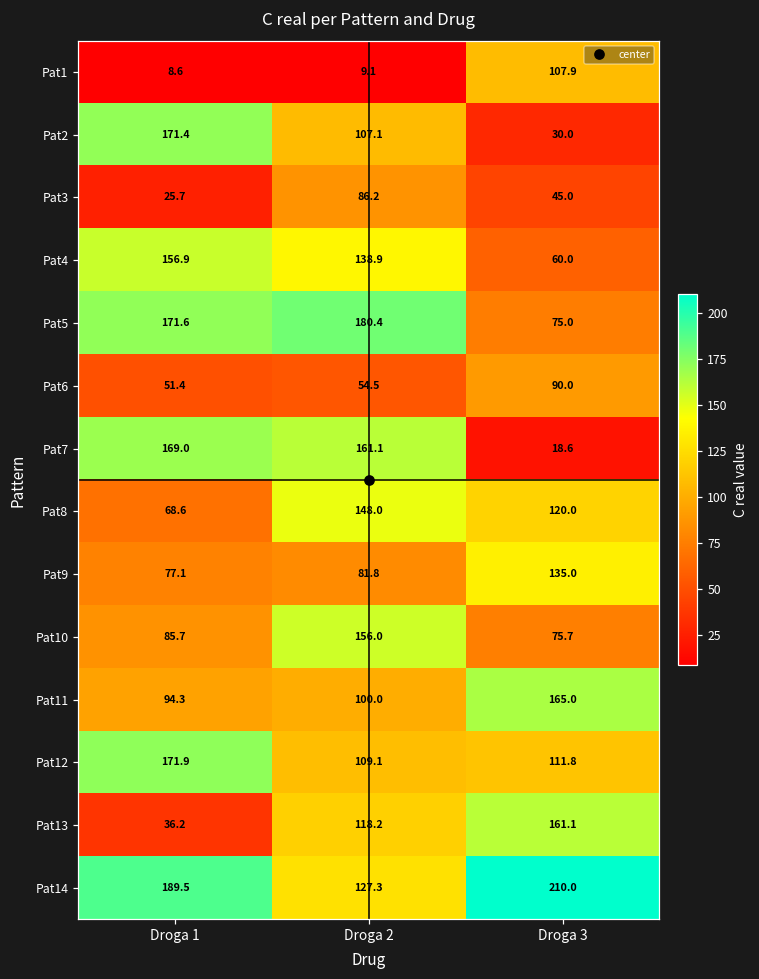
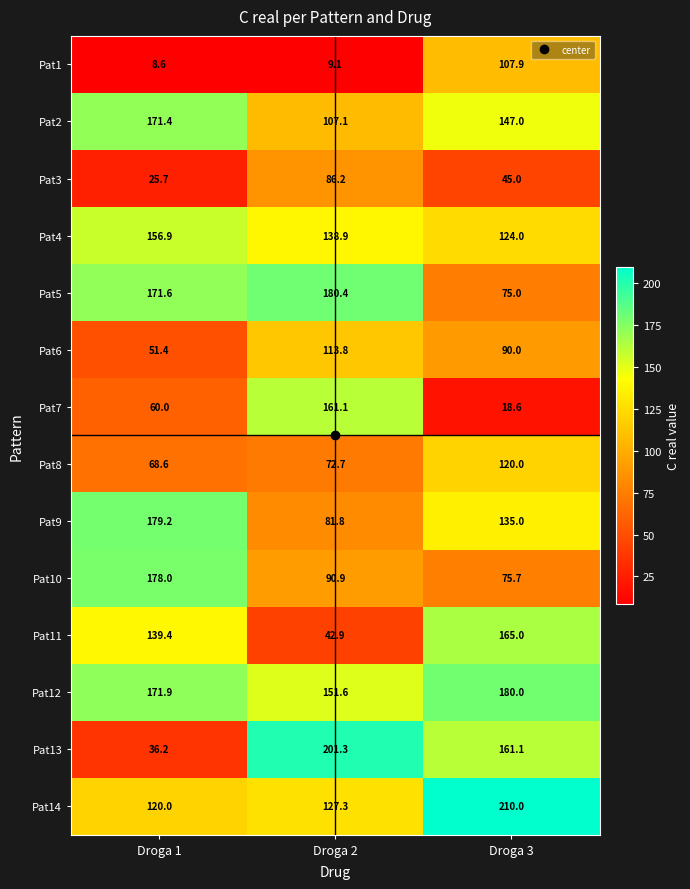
  {
    "Pat1": {
      "Droga 1": 8.6,
      "Droga 2": 9.1,
      "Droga 3": 107.9
    },
    "Pat2": {
      "Droga 1": 171.4,
      "Droga 2": 107.1,
-     "Droga 3": 30.0
+     "Droga 3": 147.0
    },
    "Pat3": {
      "Droga 1": 25.7,
      "Droga 2": 86.2,
      "Droga 3": 45.0
    },
    "Pat4": {
      "Droga 1": 156.9,
      "Droga 2": 138.9,
-     "Droga 3": 60.0
+     "Droga 3": 124.0
    },
    "Pat5": {
      "Droga 1": 171.6,
      "Droga 2": 180.4,
      "Droga 3": 75.0
    },
    "Pat6": {
      "Droga 1": 51.4,
-     "Droga 2": 54.5,
+     "Droga 2": 113.8,
      "Droga 3": 90.0
    },
    "Pat7": {
-     "Droga 1": 169.0,
+     "Droga 1": 60.0,
      "Droga 2": 161.1,
      "Droga 3": 18.6
    },
    "Pat8": {
      "Droga 1": 68.6,
-     "Droga 2": 148.0,
+     "Droga 2": 72.7,
      "Droga 3": 120.0
    },
    "Pat9": {
-     "Droga 1": 77.1,
+     "Droga 1": 179.2,
      "Droga 2": 81.8,
      "Droga 3": 135.0
    },
    "Pat10": {
-     "Droga 1": 85.7,
-     "Droga 2": 156.0,
+     "Droga 1": 178.0,
+     "Droga 2": 90.9,
      "Droga 3": 75.7
    },
    "Pat11": {
-     "Droga 1": 94.3,
-     "Droga 2": 100.0,
+     "Droga 1": 139.4,
+     "Droga 2": 42.9,
      "Droga 3": 165.0
    },
    "Pat12": {
      "Droga 1": 171.9,
-     "Droga 2": 109.1,
-     "Droga 3": 111.8
+     "Droga 2": 151.6,
+     "Droga 3": 180.0
    },
    "Pat13": {
      "Droga 1": 36.2,
-     "Droga 2": 118.2,
+     "Droga 2": 201.3,
      "Droga 3": 161.1
    },
    "Pat14": {
-     "Droga 1": 189.5,
+     "Droga 1": 120.0,
      "Droga 2": 127.3,
      "Droga 3": 210.0
    }
  }
